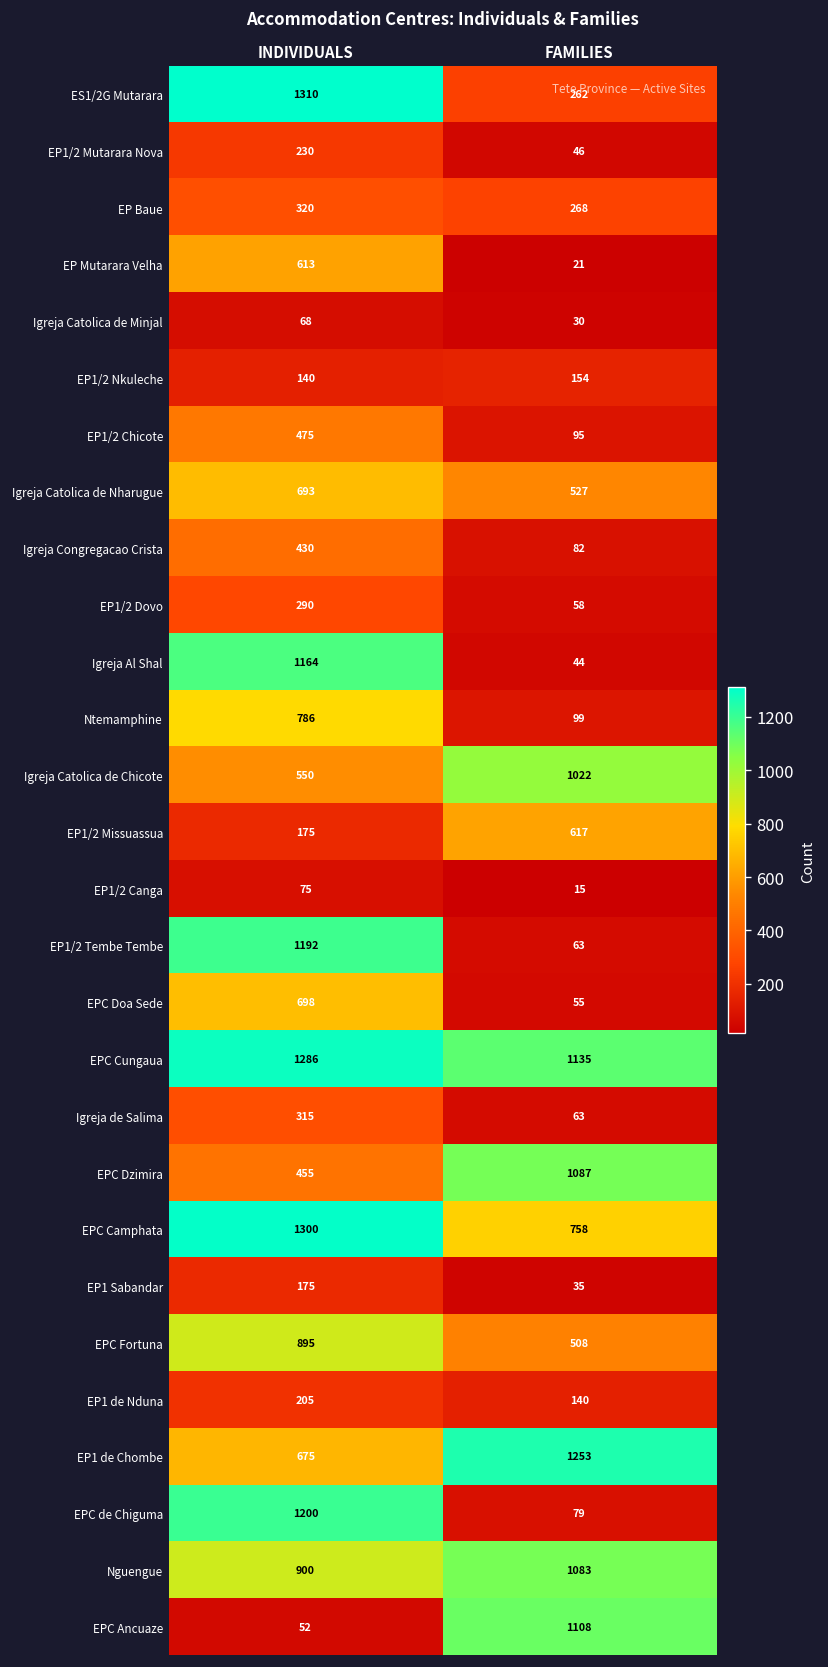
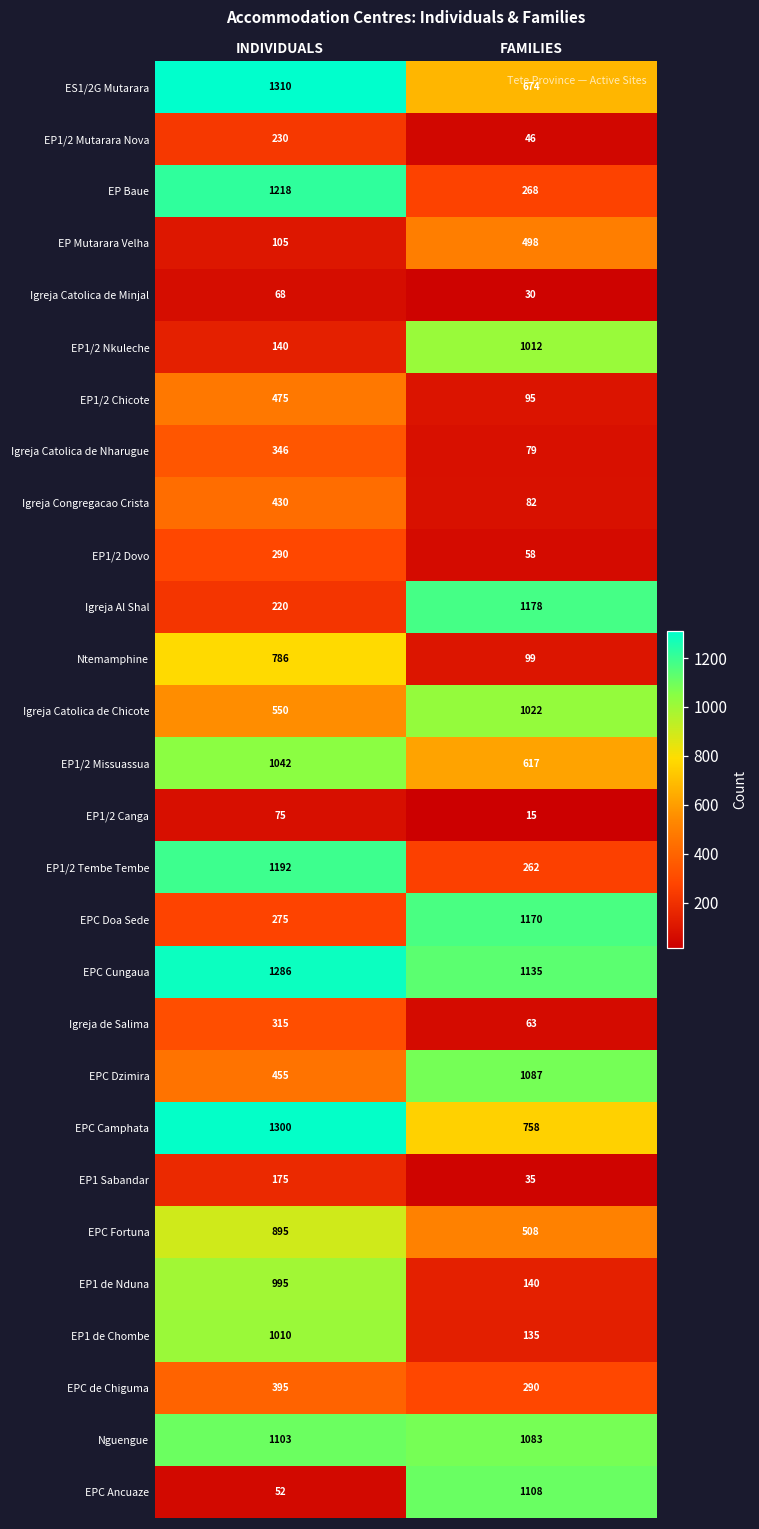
  {
    "ES1/2G Mutarara": {
      "INDIVIDUALS": 1310,
-     "FAMILIES": 262
+     "FAMILIES": 674
    },
    "EP1/2 Mutarara Nova": {
      "INDIVIDUALS": 230,
      "FAMILIES": 46
    },
    "EP Baue": {
-     "INDIVIDUALS": 320,
+     "INDIVIDUALS": 1218,
      "FAMILIES": 268
    },
    "EP Mutarara Velha": {
-     "INDIVIDUALS": 613,
-     "FAMILIES": 21
+     "INDIVIDUALS": 105,
+     "FAMILIES": 498
    },
    "Igreja Catolica de Minjal": {
      "INDIVIDUALS": 68,
      "FAMILIES": 30
    },
    "EP1/2 Nkuleche": {
      "INDIVIDUALS": 140,
-     "FAMILIES": 154
+     "FAMILIES": 1012
    },
    "EP1/2 Chicote": {
      "INDIVIDUALS": 475,
      "FAMILIES": 95
    },
    "Igreja Catolica de Nharugue": {
-     "INDIVIDUALS": 693,
-     "FAMILIES": 527
+     "INDIVIDUALS": 346,
+     "FAMILIES": 79
    },
    "Igreja Congregacao Crista": {
      "INDIVIDUALS": 430,
      "FAMILIES": 82
    },
    "EP1/2 Dovo": {
      "INDIVIDUALS": 290,
      "FAMILIES": 58
    },
    "Igreja Al Shal": {
-     "INDIVIDUALS": 1164,
-     "FAMILIES": 44
+     "INDIVIDUALS": 220,
+     "FAMILIES": 1178
    },
    "Ntemamphine": {
      "INDIVIDUALS": 786,
      "FAMILIES": 99
    },
    "Igreja Catolica de Chicote": {
      "INDIVIDUALS": 550,
      "FAMILIES": 1022
    },
    "EP1/2 Missuassua": {
-     "INDIVIDUALS": 175,
+     "INDIVIDUALS": 1042,
      "FAMILIES": 617
    },
    "EP1/2 Canga": {
      "INDIVIDUALS": 75,
      "FAMILIES": 15
    },
    "EP1/2 Tembe Tembe": {
      "INDIVIDUALS": 1192,
-     "FAMILIES": 63
+     "FAMILIES": 262
    },
    "EPC Doa Sede": {
-     "INDIVIDUALS": 698,
-     "FAMILIES": 55
+     "INDIVIDUALS": 275,
+     "FAMILIES": 1170
    },
    "EPC Cungaua": {
      "INDIVIDUALS": 1286,
      "FAMILIES": 1135
    },
    "Igreja de Salima": {
      "INDIVIDUALS": 315,
      "FAMILIES": 63
    },
    "EPC Dzimira": {
      "INDIVIDUALS": 455,
      "FAMILIES": 1087
    },
    "EPC Camphata": {
      "INDIVIDUALS": 1300,
      "FAMILIES": 758
    },
    "EP1 Sabandar": {
      "INDIVIDUALS": 175,
      "FAMILIES": 35
    },
    "EPC Fortuna": {
      "INDIVIDUALS": 895,
      "FAMILIES": 508
    },
    "EP1 de Nduna": {
-     "INDIVIDUALS": 205,
+     "INDIVIDUALS": 995,
      "FAMILIES": 140
    },
    "EP1 de Chombe": {
-     "INDIVIDUALS": 675,
-     "FAMILIES": 1253
+     "INDIVIDUALS": 1010,
+     "FAMILIES": 135
    },
    "EPC de Chiguma": {
-     "INDIVIDUALS": 1200,
-     "FAMILIES": 79
+     "INDIVIDUALS": 395,
+     "FAMILIES": 290
    },
    "Nguengue": {
-     "INDIVIDUALS": 900,
+     "INDIVIDUALS": 1103,
      "FAMILIES": 1083
    },
    "EPC Ancuaze": {
      "INDIVIDUALS": 52,
      "FAMILIES": 1108
    }
  }
